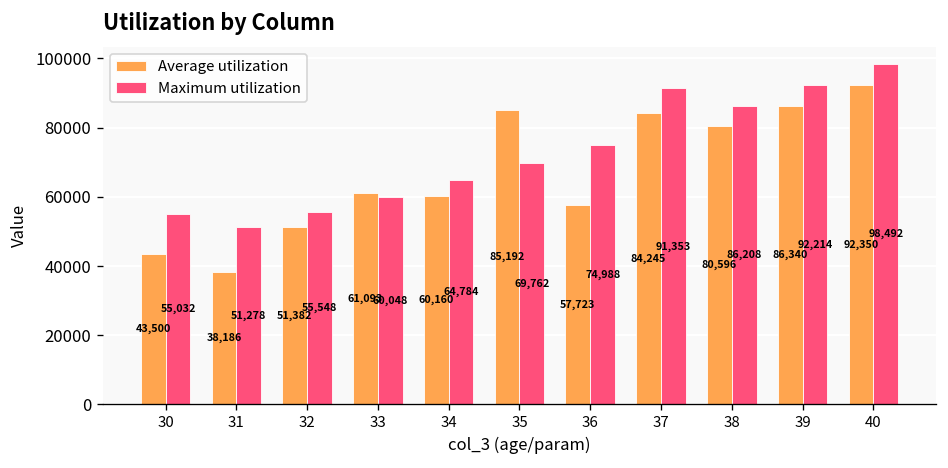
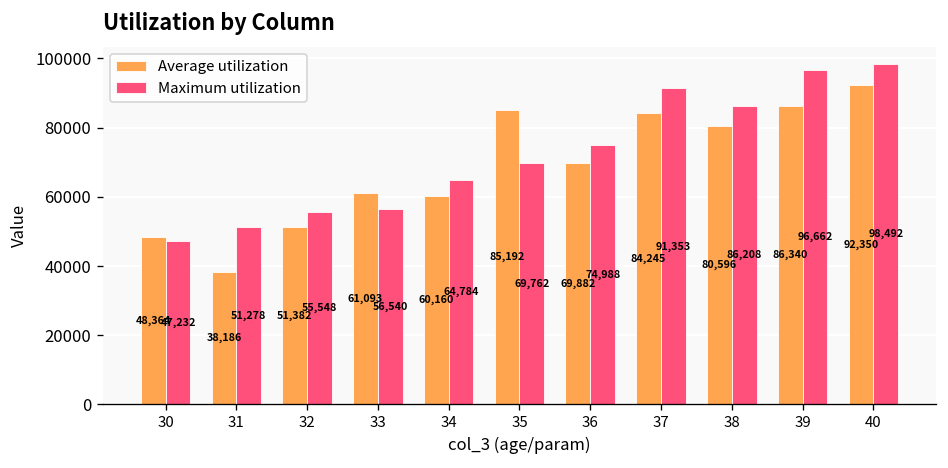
  {
    "Average utilization": {
-     "30": "43,500",
+     "30": "48,364",
      "31": "38,186",
      "32": "51,382",
      "34": "60,160",
      "35": "85,192",
-     "36": "57,723",
+     "36": "69,882",
      "37": "84,245",
      "38": "80,596",
      "39": "86,340",
      "40": "92,350"
    },
    "Maximum utilization": {
-     "30": "55,032",
+     "30": "47,232",
      "31": "51,278",
      "32": "55,548",
-     "33": "60,048",
+     "33": "56,540",
      "34": "64,784",
      "35": "69,762",
      "36": "74,988",
      "37": "91,353",
      "38": "86,208",
-     "39": "92,214",
+     "39": "96,662",
      "40": "98,492"
    }
  }
